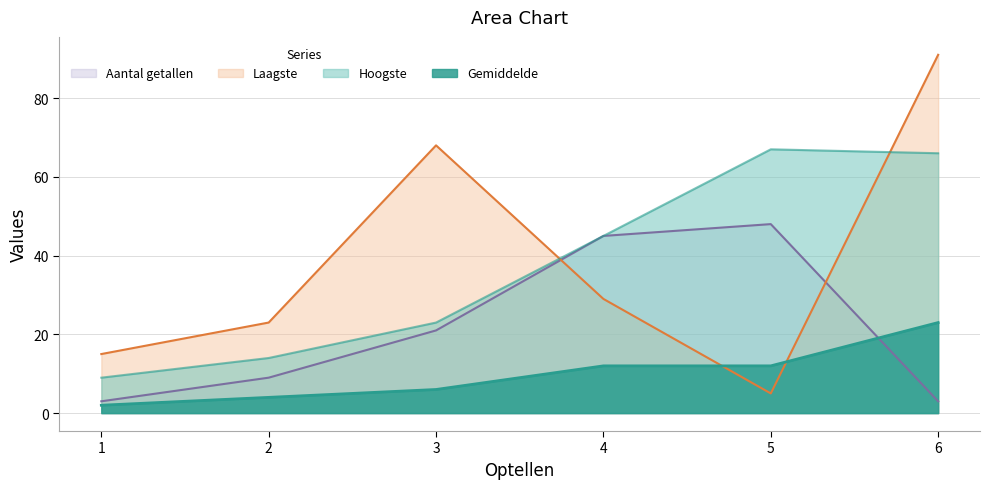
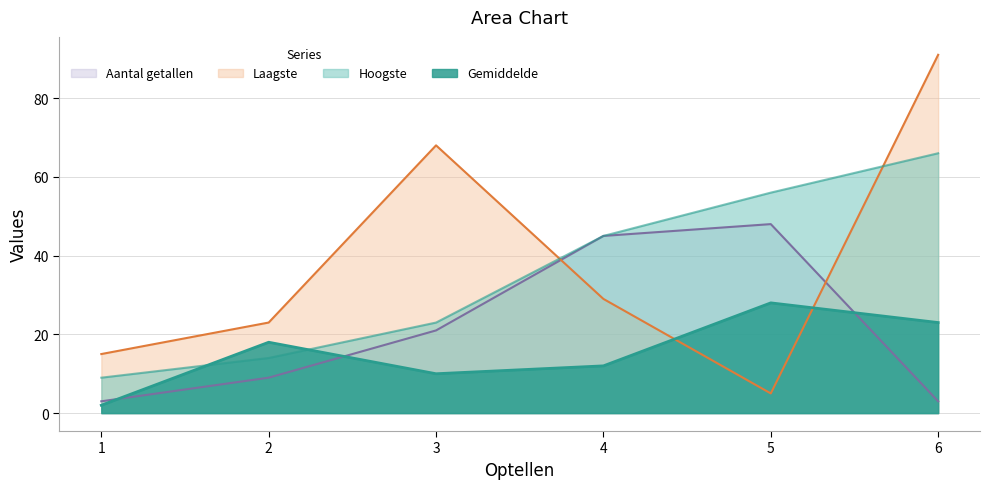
  {
    "Hoogste": {
      "1": 9,
      "2": 14,
      "3": 23,
-     "5": 67,
+     "5": 56,
      "6": 66
    },
    "Gemiddelde": {
      "1": 2,
-     "2": 4,
-     "3": 6,
+     "2": 18,
+     "3": 10,
      "4": 12,
-     "5": 12,
+     "5": 28,
      "6": 23
    }
  }
